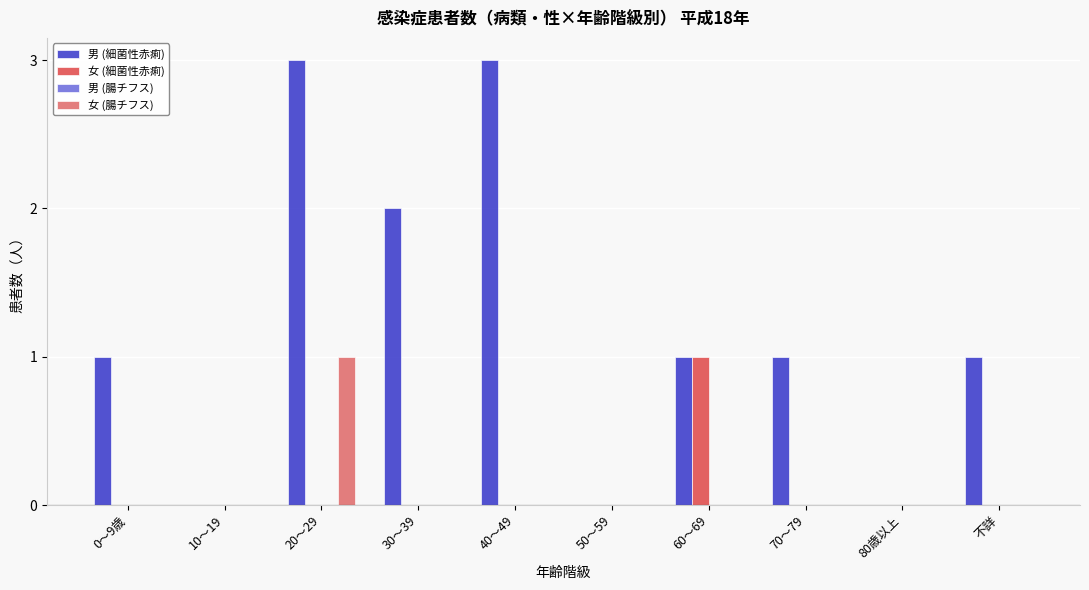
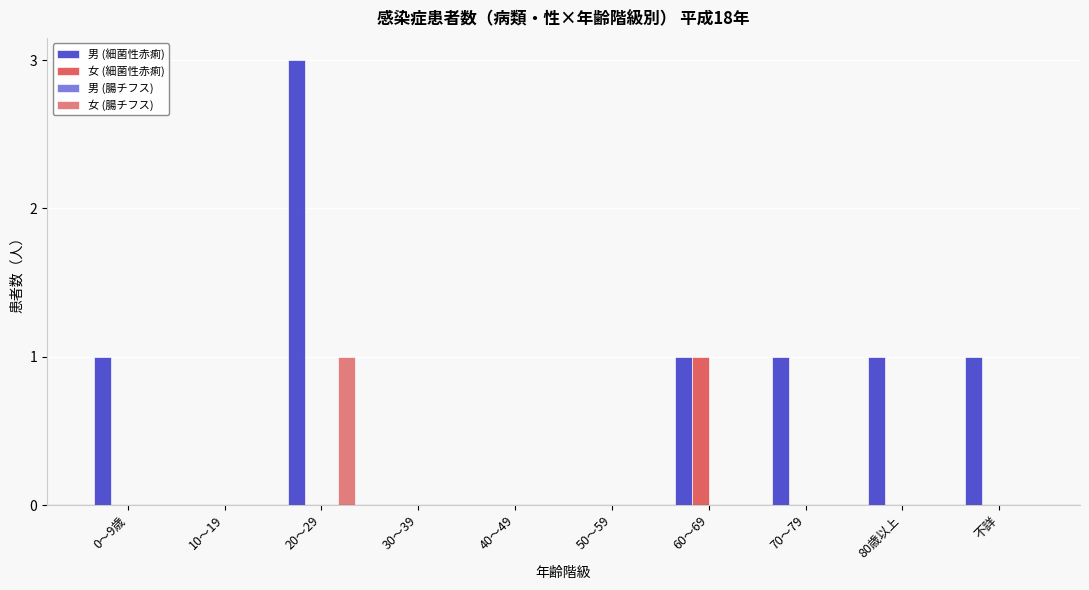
  {
    "男 (細菌性赤痢)": {
      "0～9歳": 1,
      "10～19": 0,
      "20～29": 3,
-     "30～39": 2,
-     "40～49": 3,
+     "30～39": 0,
+     "40～49": 0,
      "50～59": 0,
      "60～69": 1,
      "70～79": 1,
-     "80歳以上": 0,
+     "80歳以上": 1,
      "不詳": 1
    },
    "男 (腸チフス)": {
      "0～9歳": 0,
      "10～19": 0,
      "20～29": 0,
      "30～39": 0,
      "40～49": 0,
      "50～59": 0,
      "60～69": 0,
      "70～79": 0,
      "80歳以上": 0,
      "不詳": 0
    }
  }
